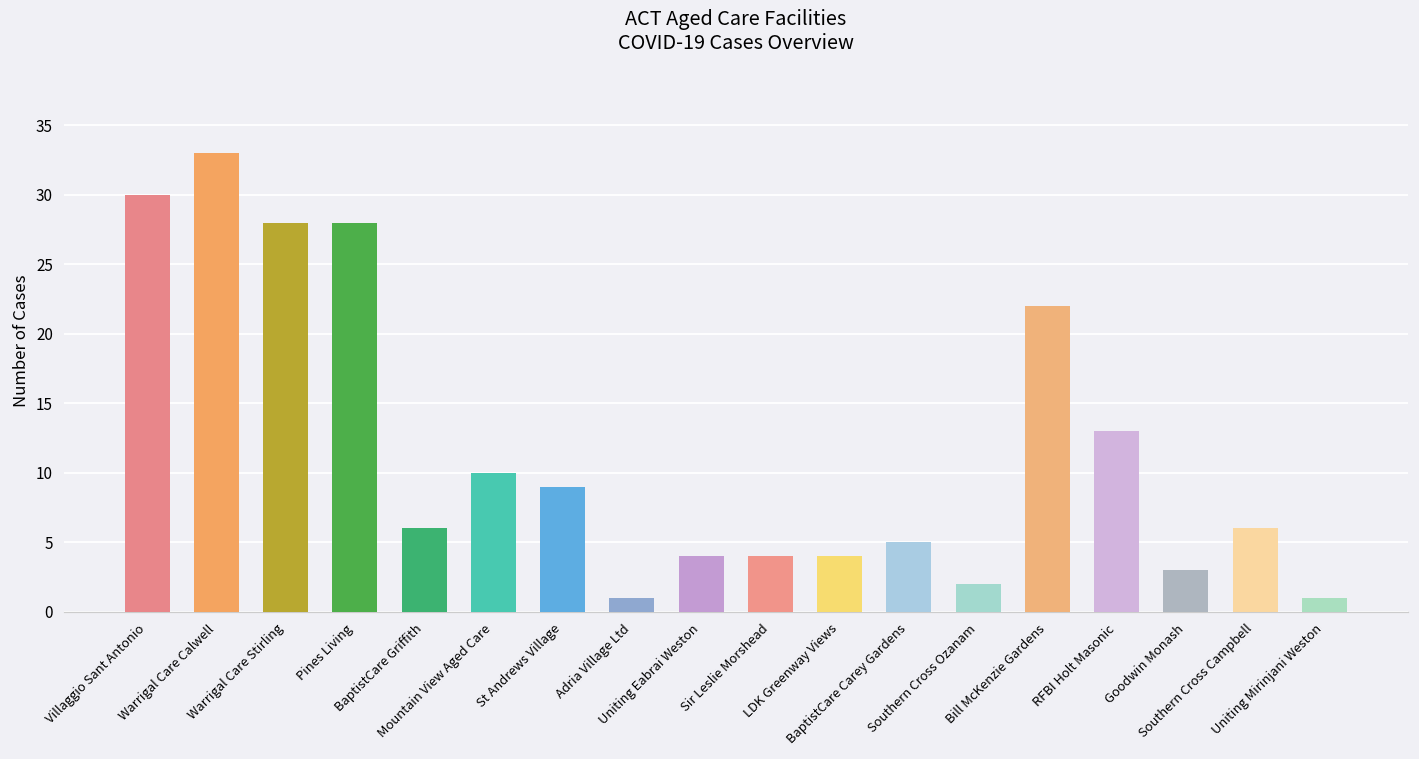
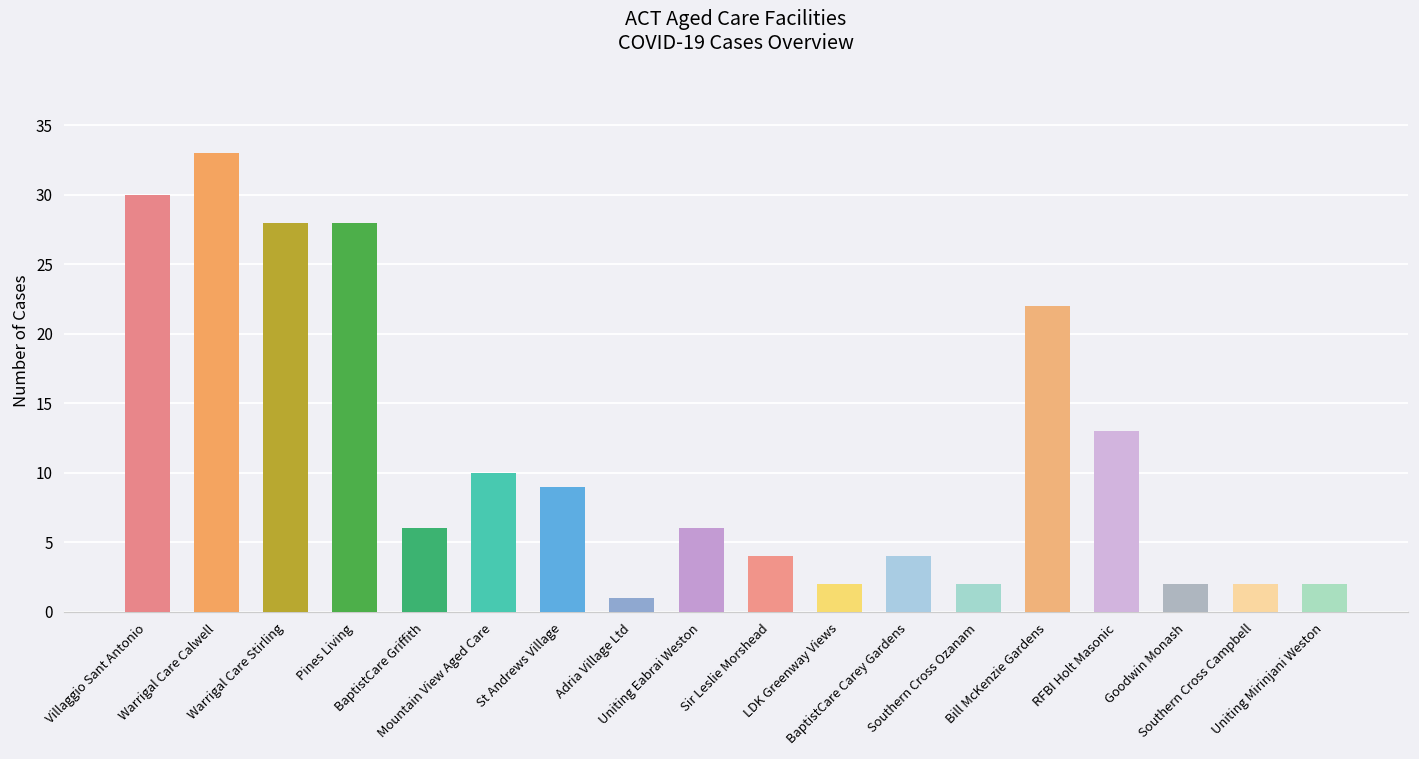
  {
    "Villaggio Sant Antonio": 30,
    "Warrigal Care Calwell": 33,
    "Warrigal Care Stirling": 28,
    "Pines Living": 28,
    "BaptistCare Griffith": 6,
    "Mountain View Aged Care": 10,
    "St Andrews Village": 9,
    "Adria Village Ltd": 1,
-   "Uniting Eabrai Weston": 4,
+   "Uniting Eabrai Weston": 6,
    "Sir Leslie Morshead": 4,
-   "LDK Greenway Views": 4,
-   "BaptistCare Carey Gardens": 5,
+   "LDK Greenway Views": 2,
+   "BaptistCare Carey Gardens": 4,
    "Southern Cross Ozanam": 2,
    "Bill McKenzie Gardens": 22,
    "RFBI Holt Masonic": 13,
-   "Goodwin Monash": 3,
-   "Southern Cross Campbell": 6,
-   "Uniting Mirinjani Weston": 1
+   "Goodwin Monash": 2,
+   "Southern Cross Campbell": 2,
+   "Uniting Mirinjani Weston": 2
  }
